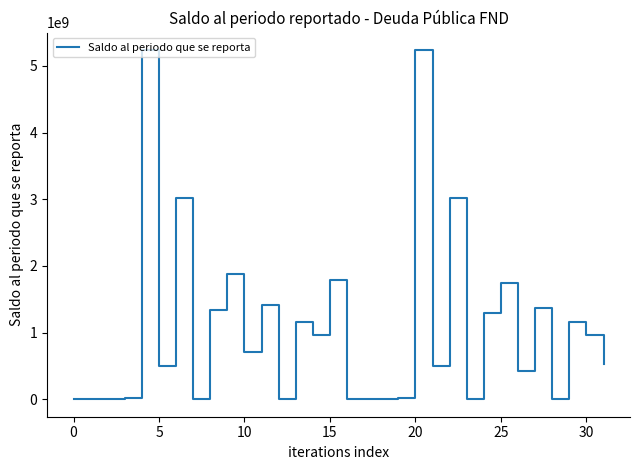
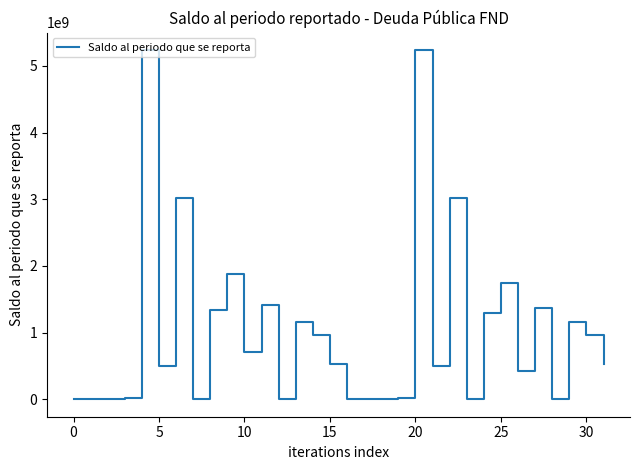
  {
    "0": 0,
    "5": 500000000,
    "10": 700000000,
-   "15": 1800000000,
+   "15": 500000000,
    "20": 5200000000,
    "25": 1700000000,
    "30": 1000000000
  }
